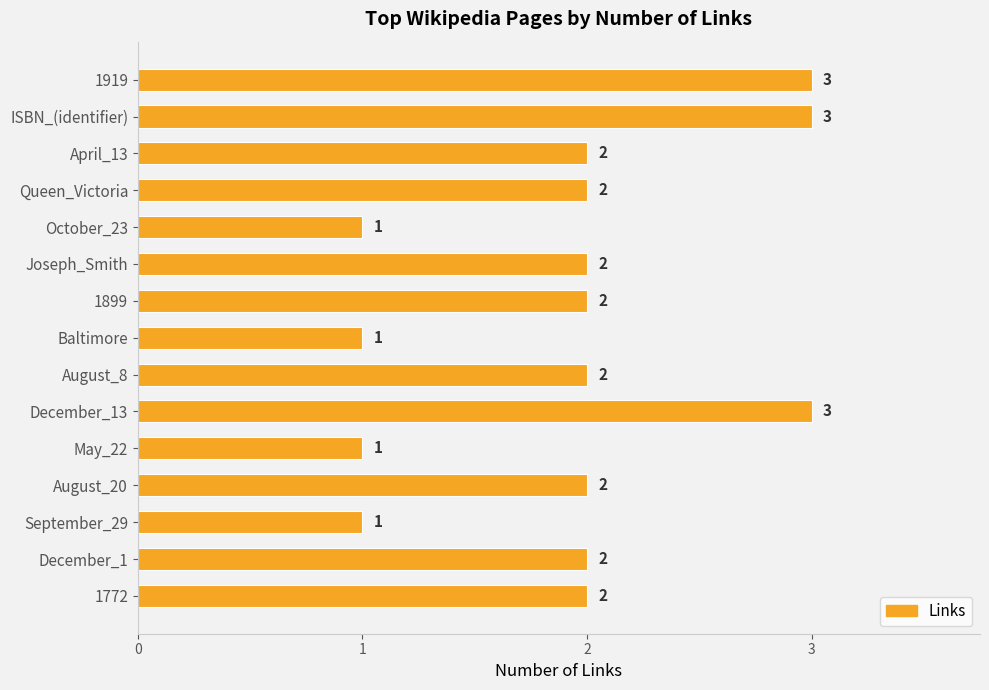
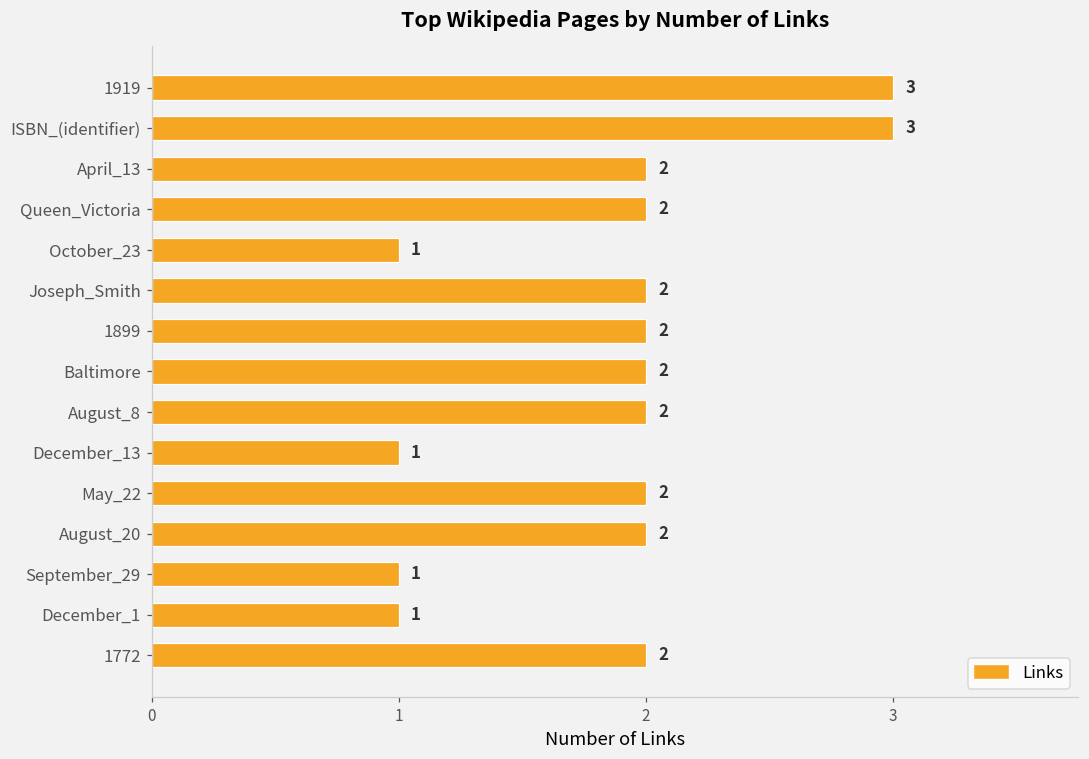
  {
    "1919": 3,
    "ISBN_(identifier)": 3,
    "April_13": 2,
    "Queen_Victoria": 2,
    "October_23": 1,
    "Joseph_Smith": 2,
    "1899": 2,
-   "Baltimore": 1,
+   "Baltimore": 2,
    "August_8": 2,
-   "December_13": 3,
-   "May_22": 1,
+   "December_13": 1,
+   "May_22": 2,
    "August_20": 2,
    "September_29": 1,
-   "December_1": 2,
+   "December_1": 1,
    "1772": 2
  }
